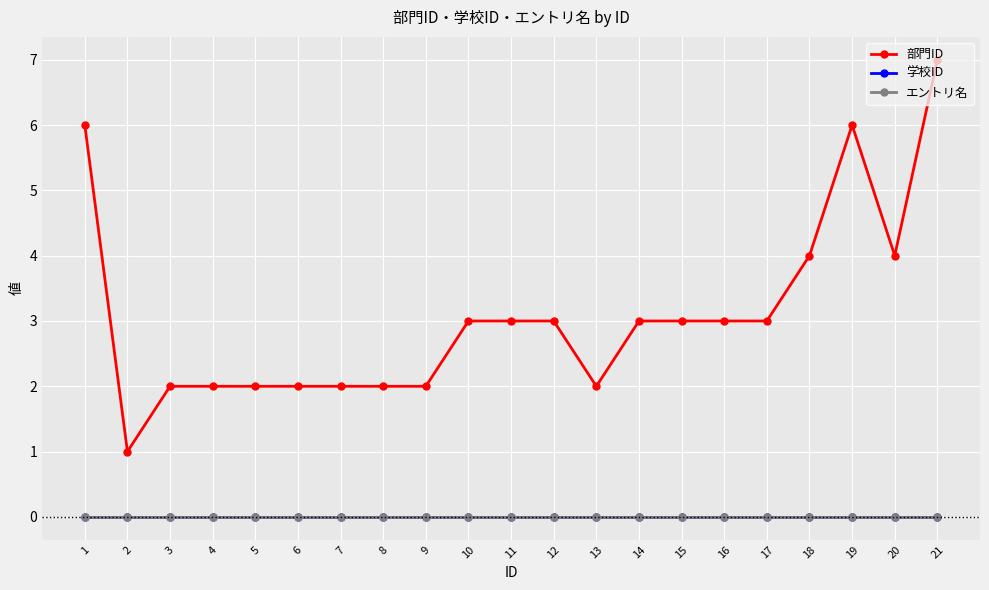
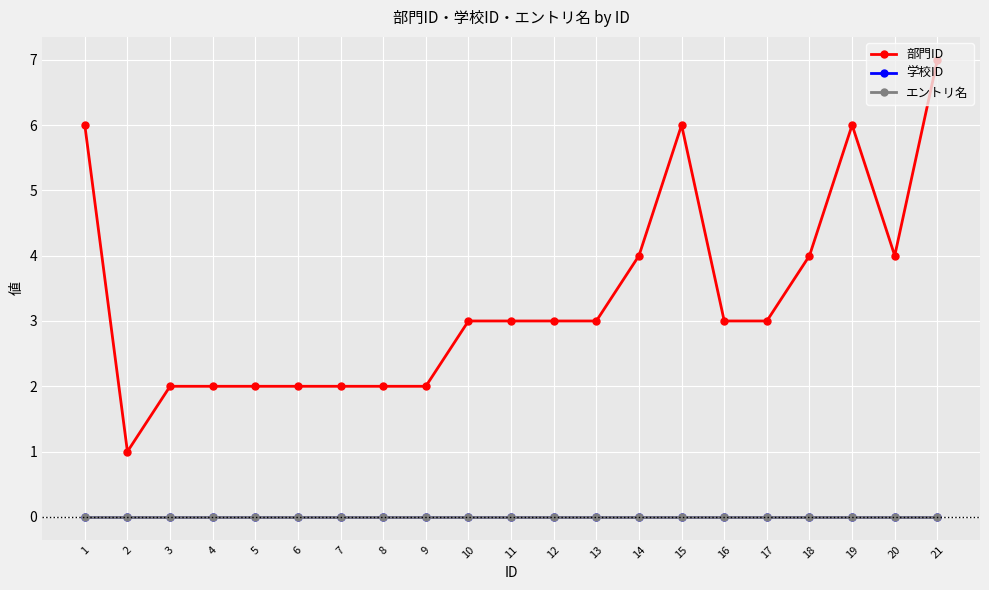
  {
    "部門ID": {
      "1": 6,
      "2": 1,
      "3": 2,
      "4": 2,
      "5": 2,
      "6": 2,
      "7": 2,
      "8": 2,
      "9": 2,
      "10": 3,
      "11": 3,
      "12": 3,
-     "13": 2,
-     "14": 3,
-     "15": 3,
+     "13": 3,
+     "14": 4,
+     "15": 6,
      "16": 3,
      "17": 3,
      "18": 4,
      "19": 6,
      "20": 4
    },
    "エントリ名": {
      "1": 0,
      "2": 0,
      "3": 0,
      "4": 0,
      "5": 0,
      "6": 0,
      "7": 0,
      "8": 0,
      "9": 0,
      "10": 0,
      "11": 0,
      "12": 0,
      "13": 0,
      "14": 0,
      "15": 0,
      "16": 0,
      "17": 0,
      "18": 0,
      "19": 0,
      "20": 0,
      "21": 0
    }
  }
